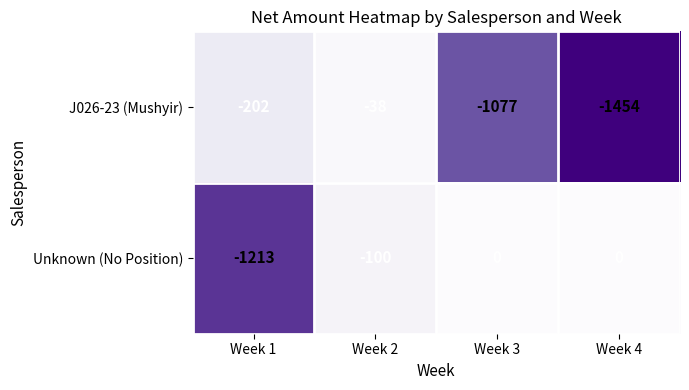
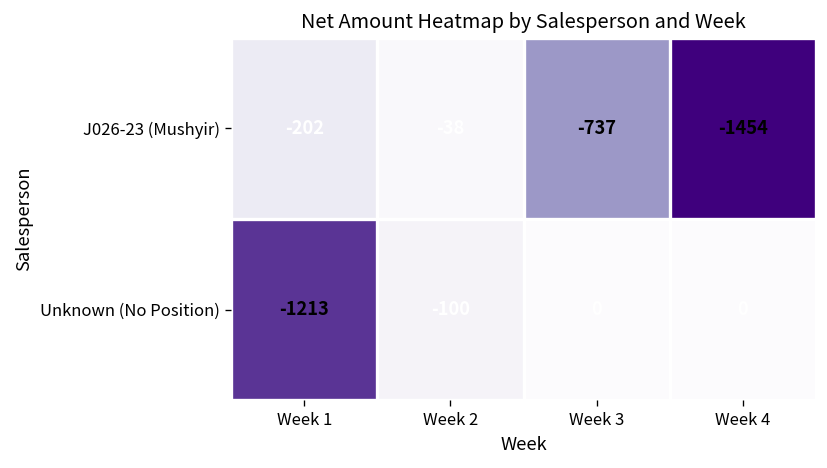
  {
    "J026-23 (Mushyir)": {
-     "Week 3": -1077,
+     "Week 3": -737,
      "Week 4": -1454
    },
    "Unknown (No Position)": {
      "Week 1": -1213
    }
  }
